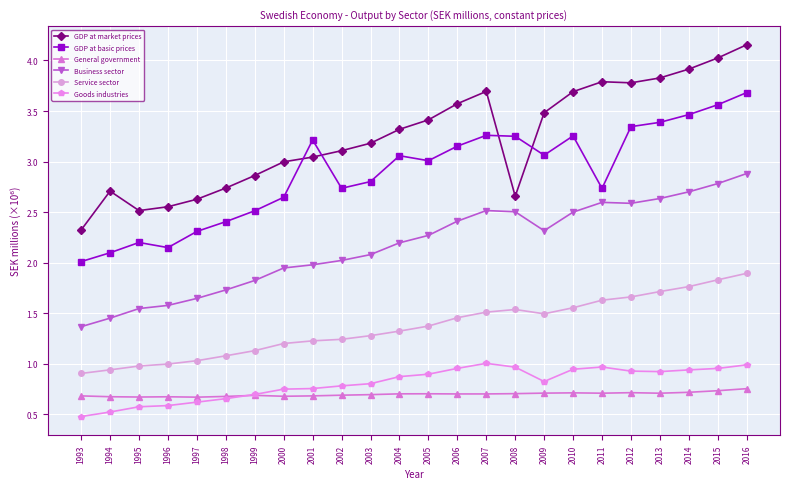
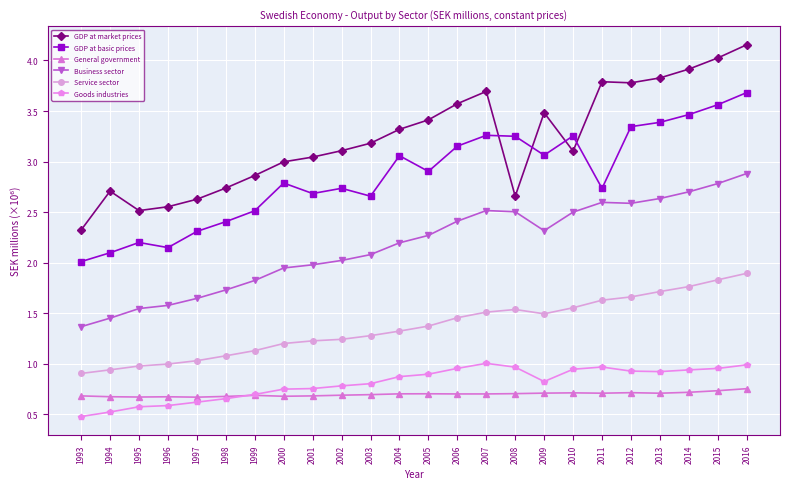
  {
    "GDP at market prices": {
      "1993": 2.32,
      "1994": 2.71,
      "1995": 2.51,
      "1996": 2.55,
      "1997": 2.63,
      "1998": 2.74,
      "1999": 2.86,
      "2000": 3.00,
      "2001": 3.04,
      "2002": 3.11,
      "2003": 3.18,
      "2004": 3.32,
      "2005": 3.41,
      "2006": 3.57,
      "2007": 3.69,
      "2008": 2.66,
      "2009": 3.48,
-     "2010": 3.69,
+     "2010": 3.10,
      "2011": 3.79,
      "2012": 3.78,
      "2013": 3.83,
      "2014": 3.91,
      "2015": 4.03,
      "2016": 4.16
    },
    "GDP at basic prices": {
      "1993": 2.01,
      "1994": 2.10,
      "1995": 2.20,
      "1996": 2.15,
      "1997": 2.31,
      "1998": 2.40,
      "1999": 2.51,
-     "2000": 2.65,
-     "2001": 3.21,
+     "2000": 2.79,
+     "2001": 2.68,
      "2002": 2.74,
-     "2003": 2.80,
+     "2003": 2.66,
      "2004": 3.06,
-     "2005": 3.01,
+     "2005": 2.90,
      "2006": 3.15,
      "2007": 3.26,
      "2008": 3.25,
      "2009": 3.06,
      "2010": 3.25,
      "2011": 2.73,
      "2012": 3.35,
      "2013": 3.39,
      "2014": 3.46,
      "2015": 3.56,
      "2016": 3.68
    }
  }
